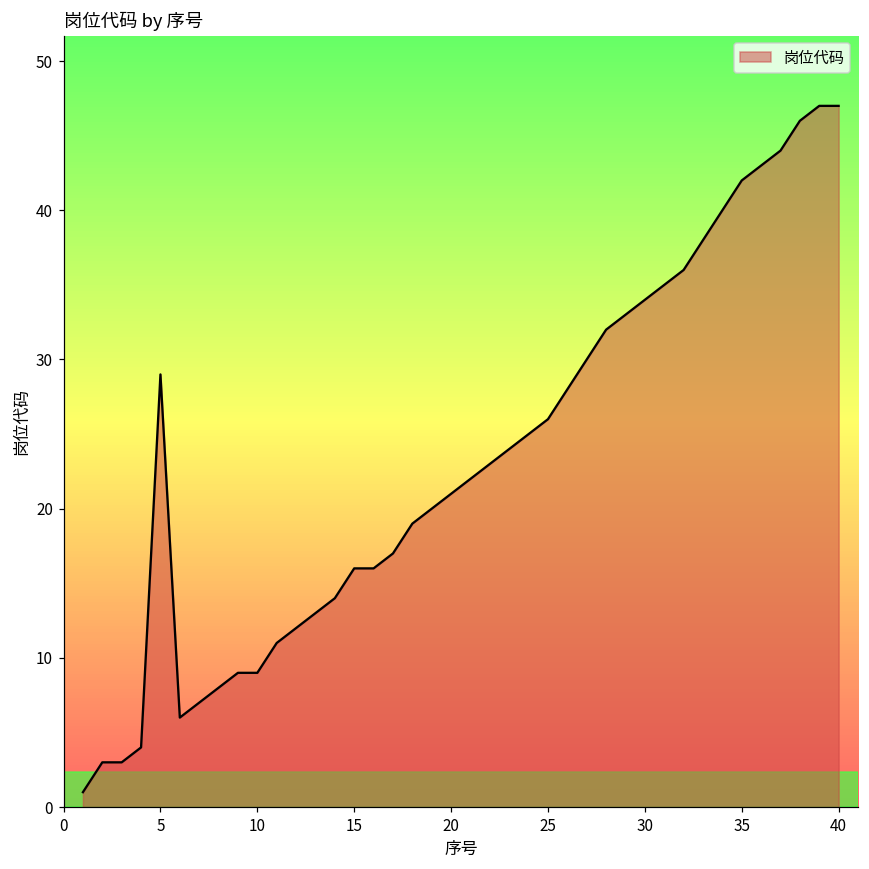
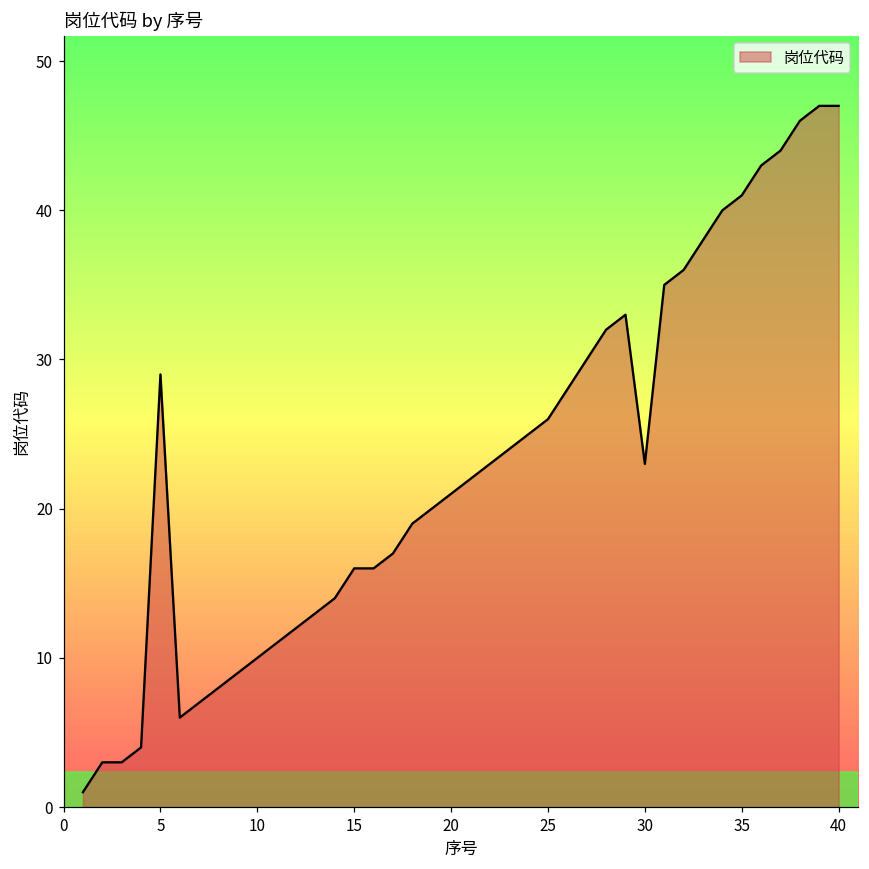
  {
    "5": 29,
-   "10": 9,
+   "10": 10,
    "15": 16,
    "20": 21,
    "25": 26,
-   "30": 34,
-   "35": 42,
+   "30": 23,
+   "35": 41,
    "40": 47
  }
